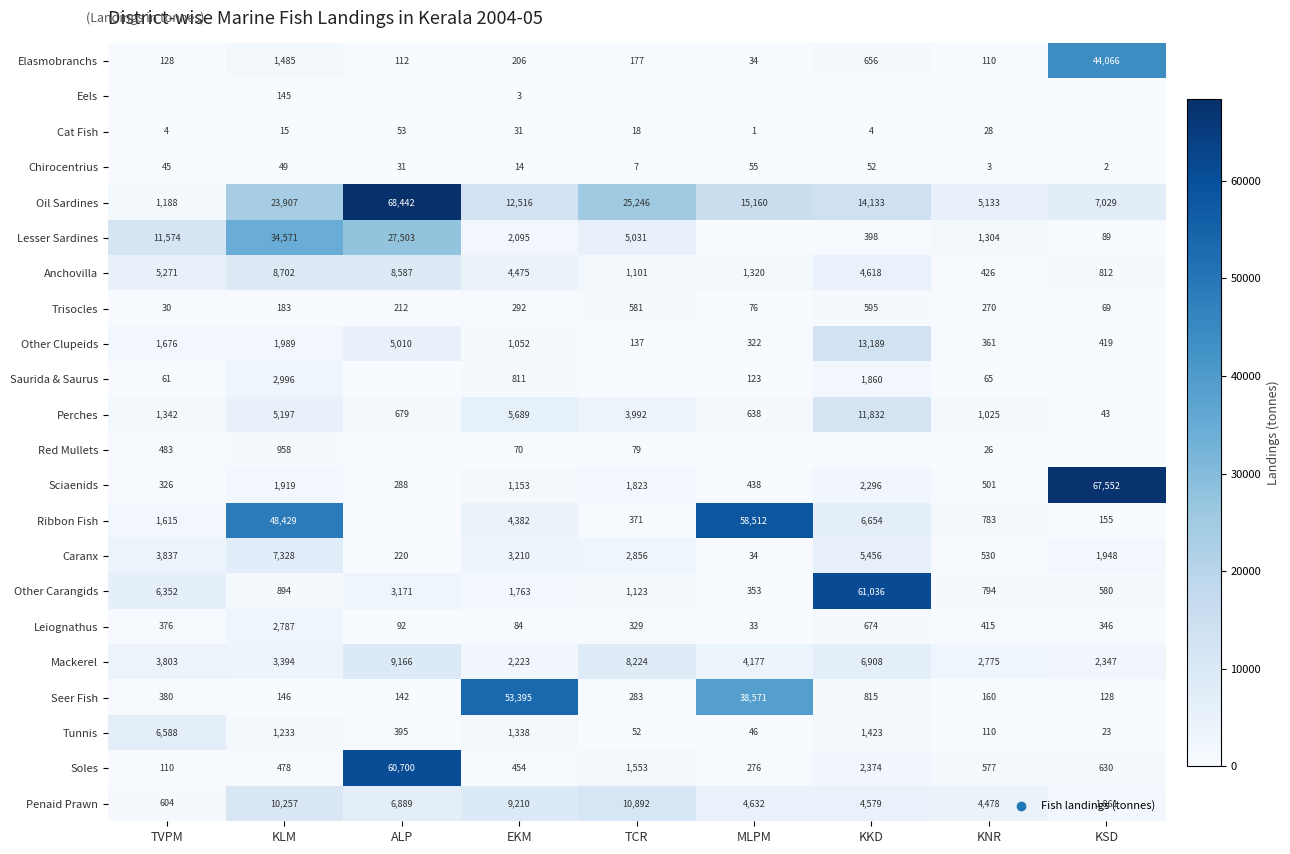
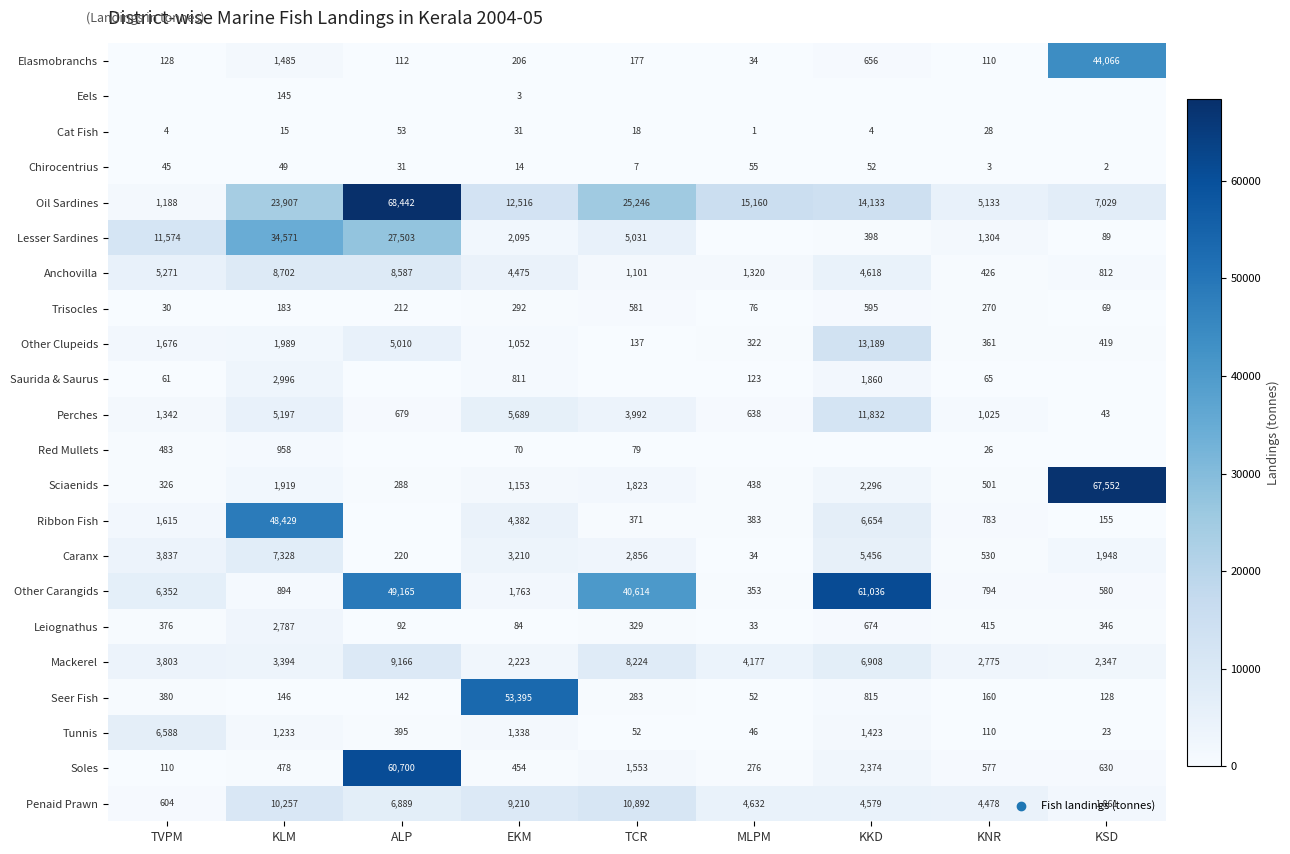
  {
    "Elasmobranchs": {
      "TVPM": "128",
      "KLM": "1,485",
      "ALP": "112",
      "EKM": "206",
      "TCR": "177",
      "MLPM": "34",
      "KKD": "656",
      "KNR": "110",
      "KSD": "44,066"
    },
    "Eels": {
      "KLM": "145",
      "EKM": "3"
    },
    "Cat Fish": {
      "TVPM": "4",
      "KLM": "15",
      "ALP": "53",
      "EKM": "31",
      "TCR": "18",
      "MLPM": "1",
      "KKD": "4",
      "KNR": "28"
    },
    "Chirocentrius": {
      "TVPM": "45",
      "KLM": "49",
      "ALP": "31",
      "EKM": "14",
      "TCR": "7",
      "MLPM": "55",
      "KKD": "52",
      "KNR": "3",
      "KSD": "2"
    },
    "Oil Sardines": {
      "TVPM": "1,188",
      "KLM": "23,907",
      "ALP": "68,442",
      "EKM": "12,516",
      "TCR": "25,246",
      "MLPM": "15,160",
      "KKD": "14,133",
      "KNR": "5,133",
      "KSD": "7,029"
    },
    "Lesser Sardines": {
      "TVPM": "11,574",
      "KLM": "34,571",
      "ALP": "27,503",
      "EKM": "2,095",
      "TCR": "5,031",
      "KKD": "398",
      "KNR": "1,304",
      "KSD": "89"
    },
    "Anchovilla": {
      "TVPM": "5,271",
      "KLM": "8,702",
      "ALP": "8,587",
      "EKM": "4,475",
      "TCR": "1,101",
      "MLPM": "1,320",
      "KKD": "4,618",
      "KNR": "426",
      "KSD": "812"
    },
    "Trisocles": {
      "TVPM": "30",
      "KLM": "183",
      "ALP": "212",
      "EKM": "292",
      "TCR": "581",
      "MLPM": "76",
      "KKD": "595",
      "KNR": "270",
      "KSD": "69"
    },
    "Other Clupeids": {
      "TVPM": "1,676",
      "KLM": "1,989",
      "ALP": "5,010",
      "EKM": "1,052",
      "TCR": "137",
      "MLPM": "322",
      "KKD": "13,189",
      "KNR": "361",
      "KSD": "419"
    },
    "Saurida & Saurus": {
      "TVPM": "61",
      "KLM": "2,996",
      "EKM": "811",
      "MLPM": "123",
      "KKD": "1,860",
      "KNR": "65"
    },
    "Perches": {
      "TVPM": "1,342",
      "KLM": "5,197",
      "ALP": "679",
      "EKM": "5,689",
      "TCR": "3,992",
      "MLPM": "638",
      "KKD": "11,832",
      "KNR": "1,025",
      "KSD": "43"
    },
    "Red Mullets": {
      "TVPM": "483",
      "KLM": "958",
      "EKM": "70",
      "TCR": "79",
      "KNR": "26"
    },
    "Sciaenids": {
      "TVPM": "326",
      "KLM": "1,919",
      "ALP": "288",
      "EKM": "1,153",
      "TCR": "1,823",
      "MLPM": "438",
      "KKD": "2,296",
      "KNR": "501",
      "KSD": "67,552"
    },
    "Ribbon Fish": {
      "TVPM": "1,615",
      "KLM": "48,429",
      "EKM": "4,382",
      "TCR": "371",
-     "MLPM": "58,512",
+     "MLPM": "383",
      "KKD": "6,654",
      "KNR": "783",
      "KSD": "155"
    },
    "Caranx": {
      "TVPM": "3,837",
      "KLM": "7,328",
      "ALP": "220",
      "EKM": "3,210",
      "TCR": "2,856",
      "MLPM": "34",
      "KKD": "5,456",
      "KNR": "530",
      "KSD": "1,948"
    },
    "Other Carangids": {
      "TVPM": "6,352",
      "KLM": "894",
-     "ALP": "3,171",
+     "ALP": "49,165",
      "EKM": "1,763",
-     "TCR": "1,123",
+     "TCR": "40,614",
      "MLPM": "353",
      "KKD": "61,036",
      "KNR": "794",
      "KSD": "580"
    },
    "Leiognathus": {
      "TVPM": "376",
      "KLM": "2,787",
      "ALP": "92",
      "EKM": "84",
      "TCR": "329",
      "MLPM": "33",
      "KKD": "674",
      "KNR": "415",
      "KSD": "346"
    },
    "Mackerel": {
      "TVPM": "3,803",
      "KLM": "3,394",
      "ALP": "9,166",
      "EKM": "2,223",
      "TCR": "8,224",
      "MLPM": "4,177",
      "KKD": "6,908",
      "KNR": "2,775",
      "KSD": "2,347"
    },
    "Seer Fish": {
      "TVPM": "380",
      "KLM": "146",
      "ALP": "142",
      "EKM": "53,395",
      "TCR": "283",
-     "MLPM": "38,571",
+     "MLPM": "52",
      "KKD": "815",
      "KNR": "160",
      "KSD": "128"
    },
    "Tunnis": {
      "TVPM": "6,588",
      "KLM": "1,233",
      "ALP": "395",
      "EKM": "1,338",
      "TCR": "52",
      "MLPM": "46",
      "KKD": "1,423",
      "KNR": "110",
      "KSD": "23"
    },
    "Soles": {
      "TVPM": "110",
      "KLM": "478",
      "ALP": "60,700",
      "EKM": "454",
      "TCR": "1,553",
      "MLPM": "276",
      "KKD": "2,374",
      "KNR": "577",
      "KSD": "630"
    },
    "Penaid Prawn": {
      "TVPM": "604",
      "KLM": "10,257",
      "ALP": "6,889",
      "EKM": "9,210",
      "TCR": "10,892",
      "MLPM": "4,632",
      "KKD": "4,579",
      "KNR": "4,478",
      "KSD": "1,861"
    }
  }
